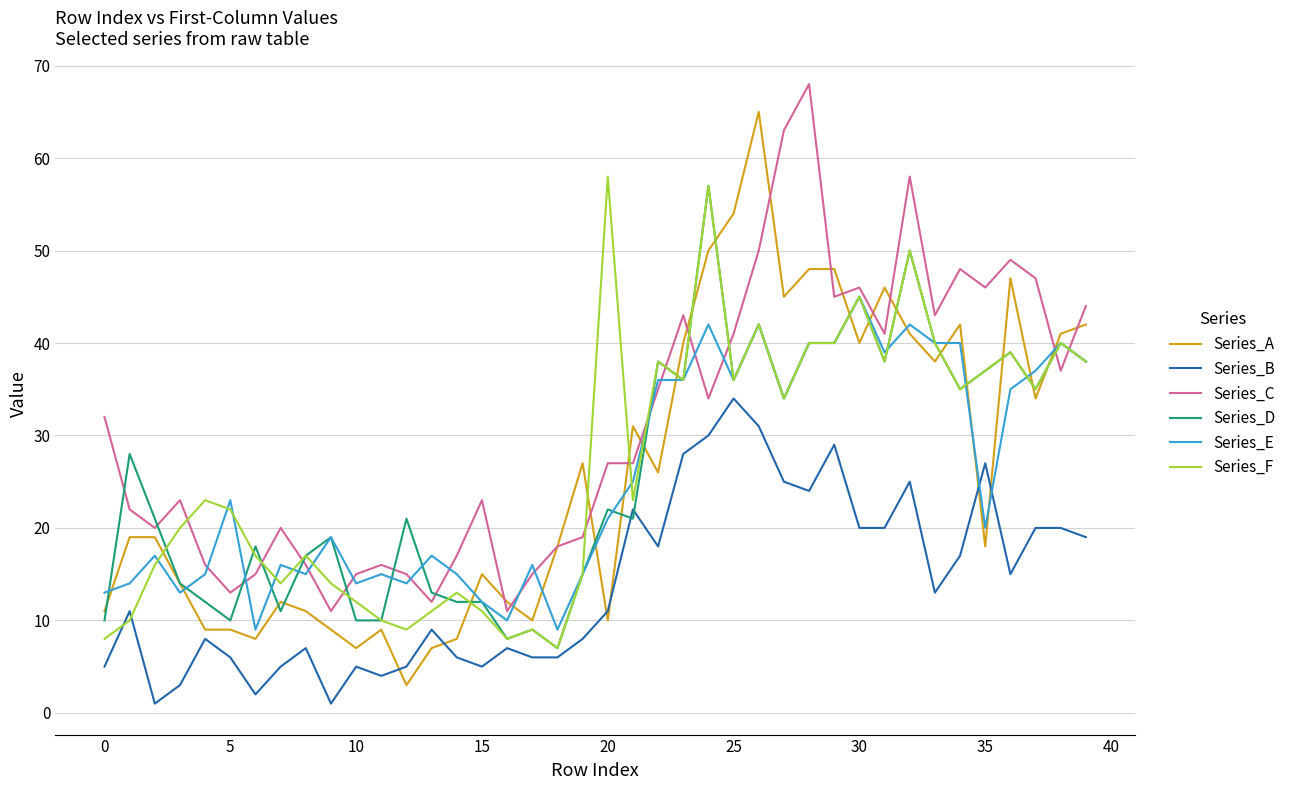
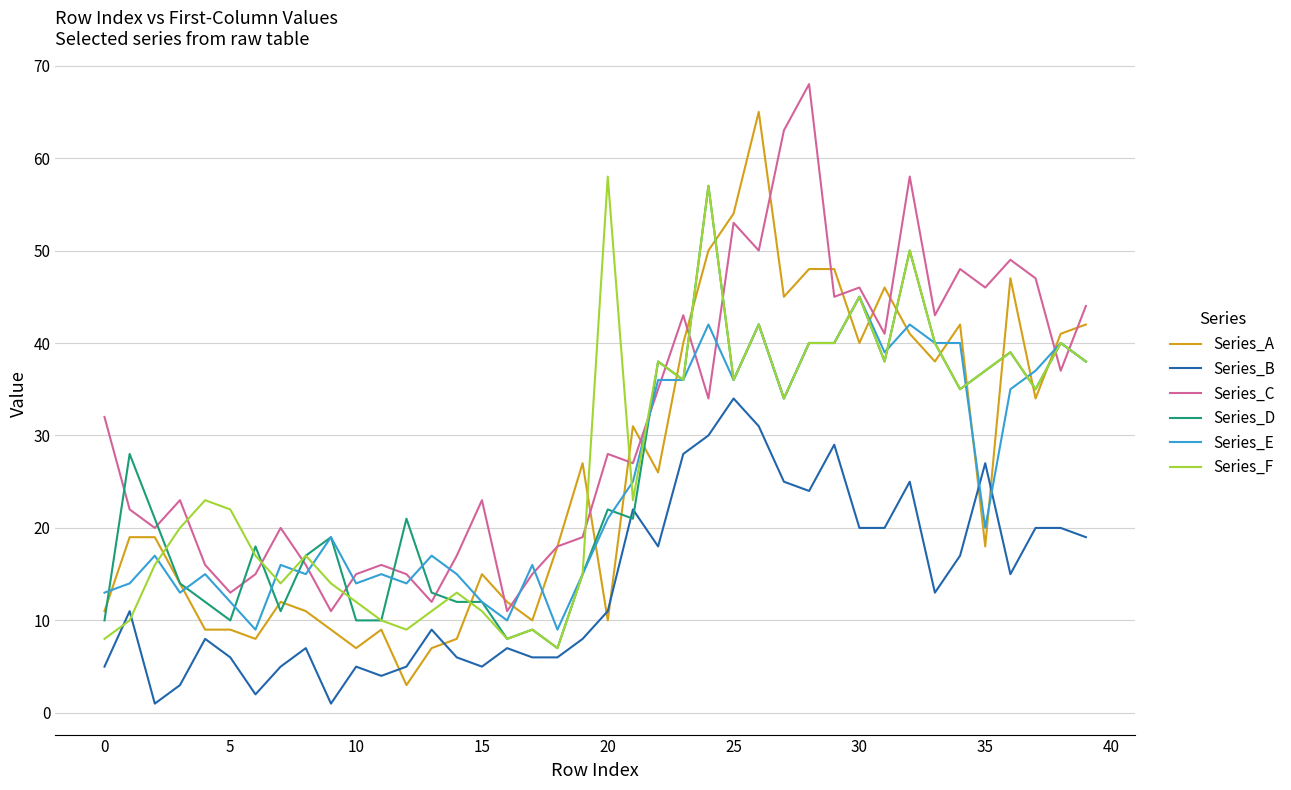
  {
    "Series_A": {
      "0": 11,
      "5": 9,
      "10": 7,
      "15": 15,
      "20": 10,
      "25": 54,
      "30": 40,
      "35": 18
    },
    "Series_B": {
      "0": 5,
      "5": 6,
      "10": 5,
      "15": 5,
      "20": 11,
      "25": 34,
      "30": 20,
      "35": 27
    },
    "Series_C": {
      "0": 32,
      "5": 13,
      "10": 15,
      "15": 23,
-     "20": 27,
-     "25": 41,
+     "20": 28,
+     "25": 53,
      "30": 46,
      "35": 46
    },
    "Series_D": {
      "0": 10,
      "5": 10,
      "10": 10,
      "20": 22
    },
    "Series_E": {
      "0": 13,
-     "5": 23,
+     "5": 12,
      "10": 14,
      "20": 21,
      "35": 20
    },
    "Series_F": {
      "0": 8,
      "5": 22,
      "10": 12,
      "15": 11,
      "20": 58
    }
  }
